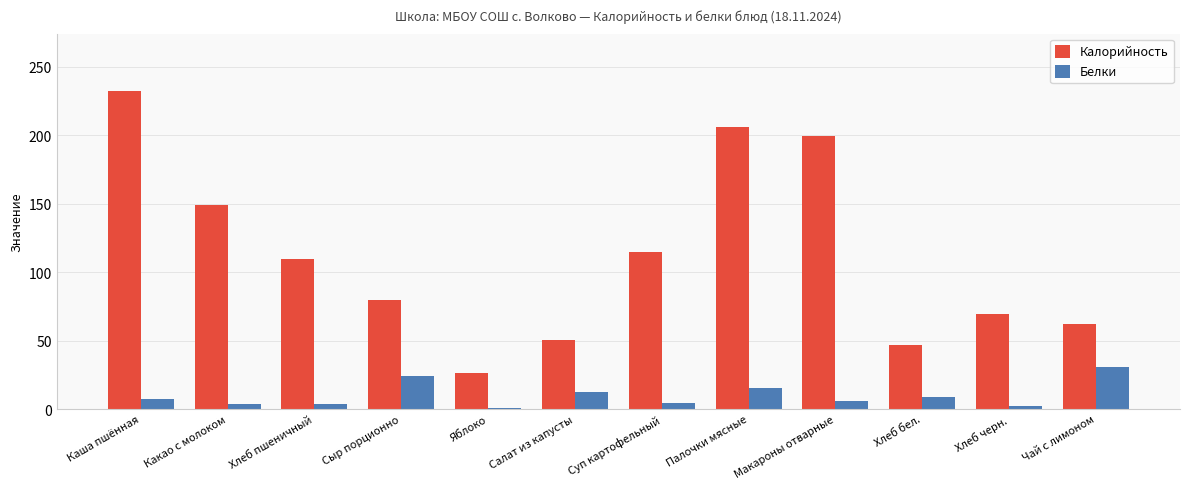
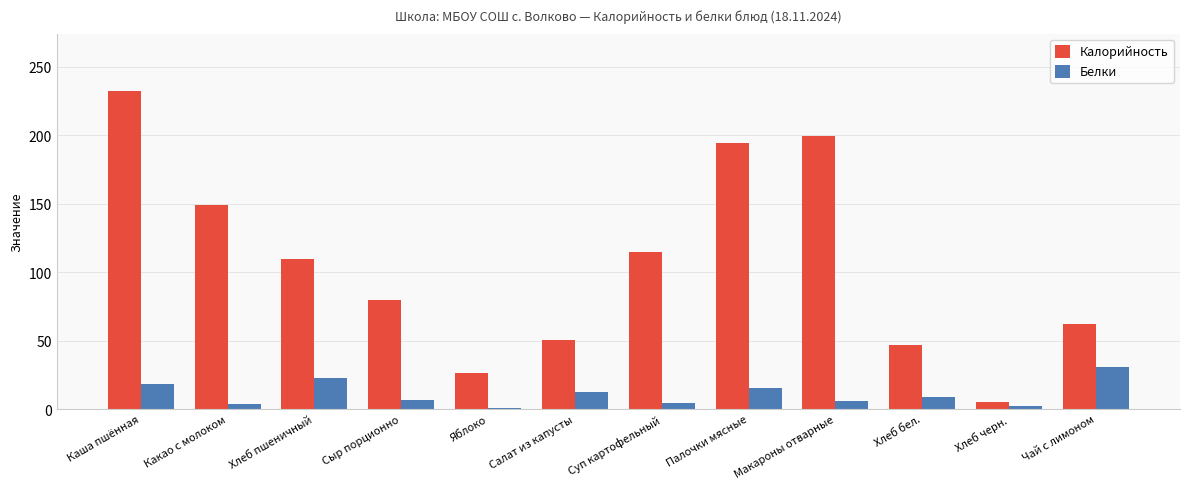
  {
    "Калорийность": {
      "Каша пшённая": 232,
      "Какао с молоком": 149,
      "Хлеб пшеничный": 109,
      "Сыр порционно": 80,
      "Яблоко": 26,
      "Салат из капусты": 50,
      "Суп картофельный": 115,
-     "Палочки мясные": 206,
+     "Палочки мясные": 195,
      "Макароны отварные": 199,
      "Хлеб бел.": 47,
-     "Хлеб черн.": 70,
+     "Хлеб черн.": 5,
      "Чай с лимоном": 62
    },
    "Белки": {
-     "Каша пшённая": 7,
+     "Каша пшённая": 18,
      "Какао с молоком": 4,
-     "Хлеб пшеничный": 4,
-     "Сыр порционно": 24,
+     "Хлеб пшеничный": 23,
+     "Сыр порционно": 7,
      "Салат из капусты": 12,
      "Суп картофельный": 5,
      "Палочки мясные": 15,
      "Макароны отварные": 6,
      "Хлеб бел.": 9,
      "Хлеб черн.": 3,
      "Чай с лимоном": 31
    }
  }
